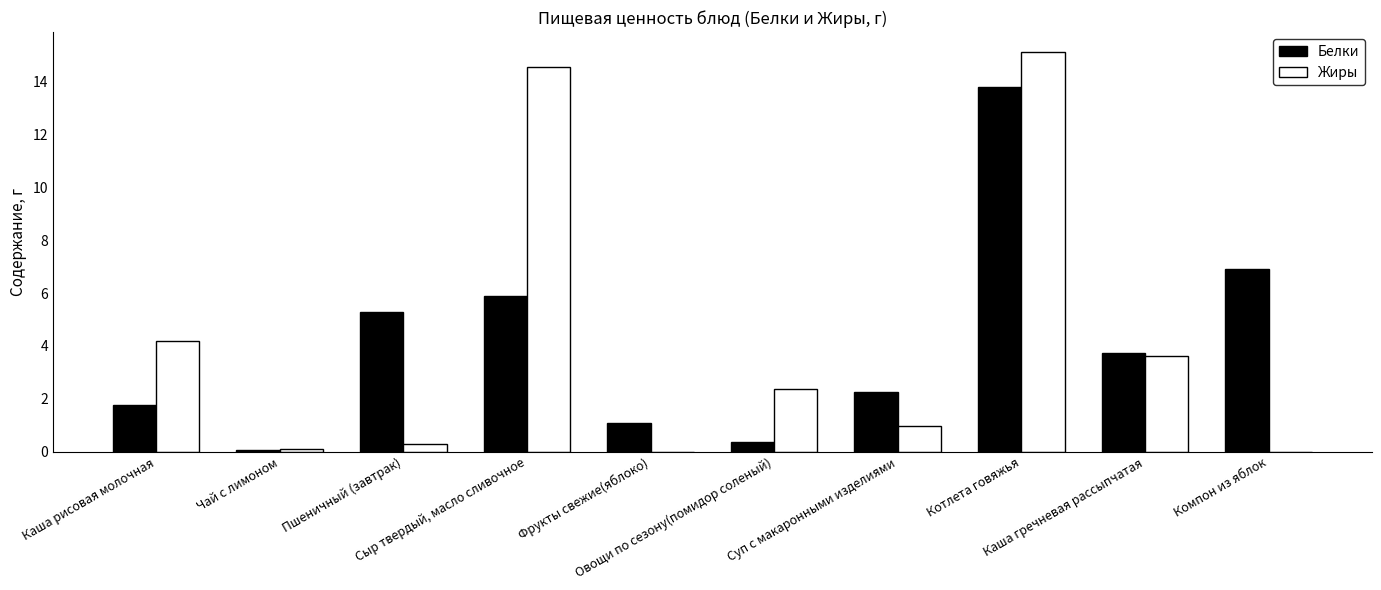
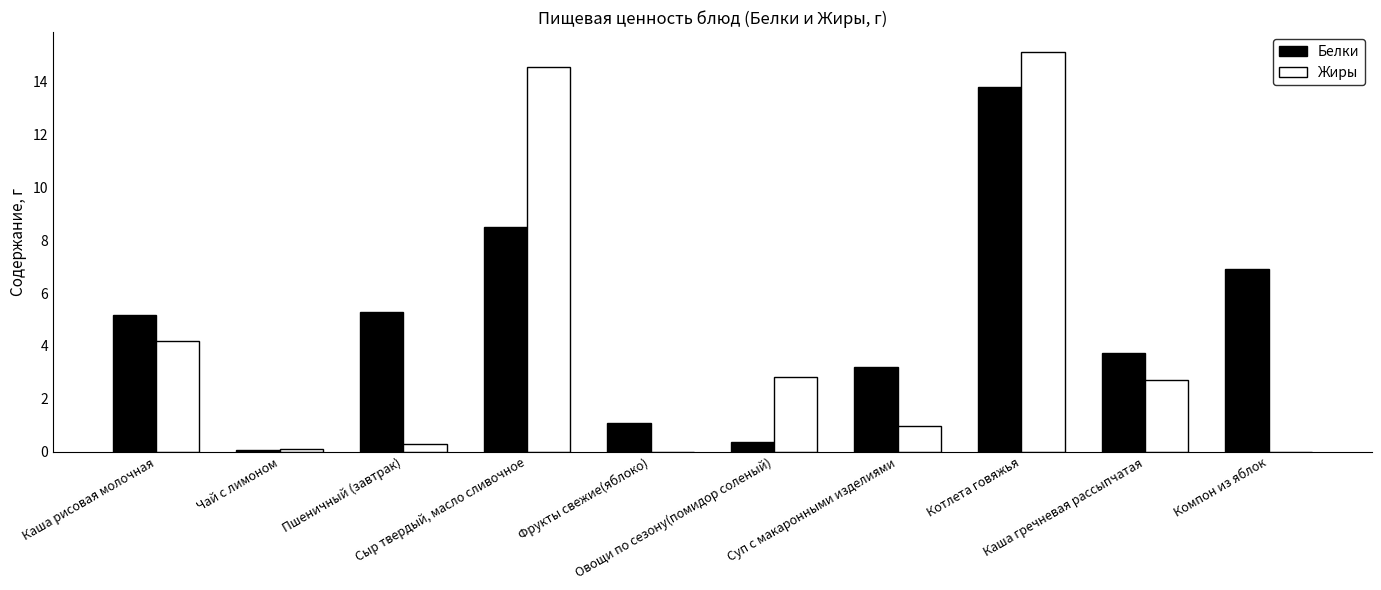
  {
    "Белки": {
-     "Каша рисовая молочная": 1.8,
+     "Каша рисовая молочная": 5.2,
      "Пшеничный (завтрак)": 5.3,
-     "Сыр твердый, масло сливочное": 5.9,
+     "Сыр твердый, масло сливочное": 8.5,
      "Фрукты свежие(яблоко)": 1.1,
      "Овощи по сезону(помидор соленый)": 0.4,
-     "Суп с макаронными изделиями": 2.3,
+     "Суп с макаронными изделиями": 3.2,
      "Котлета говяжья": 13.8,
      "Каша гречневая рассыпчатая": 3.7,
      "Компон из яблок": 6.9
    },
    "Жиры": {
      "Каша рисовая молочная": 4.2,
      "Чай с лимоном": 0.1,
      "Пшеничный (завтрак)": 0.3,
      "Сыр твердый, масло сливочное": 14.6,
      "Фрукты свежие(яблоко)": 0.0,
-     "Овощи по сезону(помидор соленый)": 2.4,
+     "Овощи по сезону(помидор соленый)": 2.8,
      "Суп с макаронными изделиями": 1.0,
      "Котлета говяжья": 15.1,
-     "Каша гречневая рассыпчатая": 3.6,
+     "Каша гречневая рассыпчатая": 2.7,
      "Компон из яблок": 0.0
    }
  }
